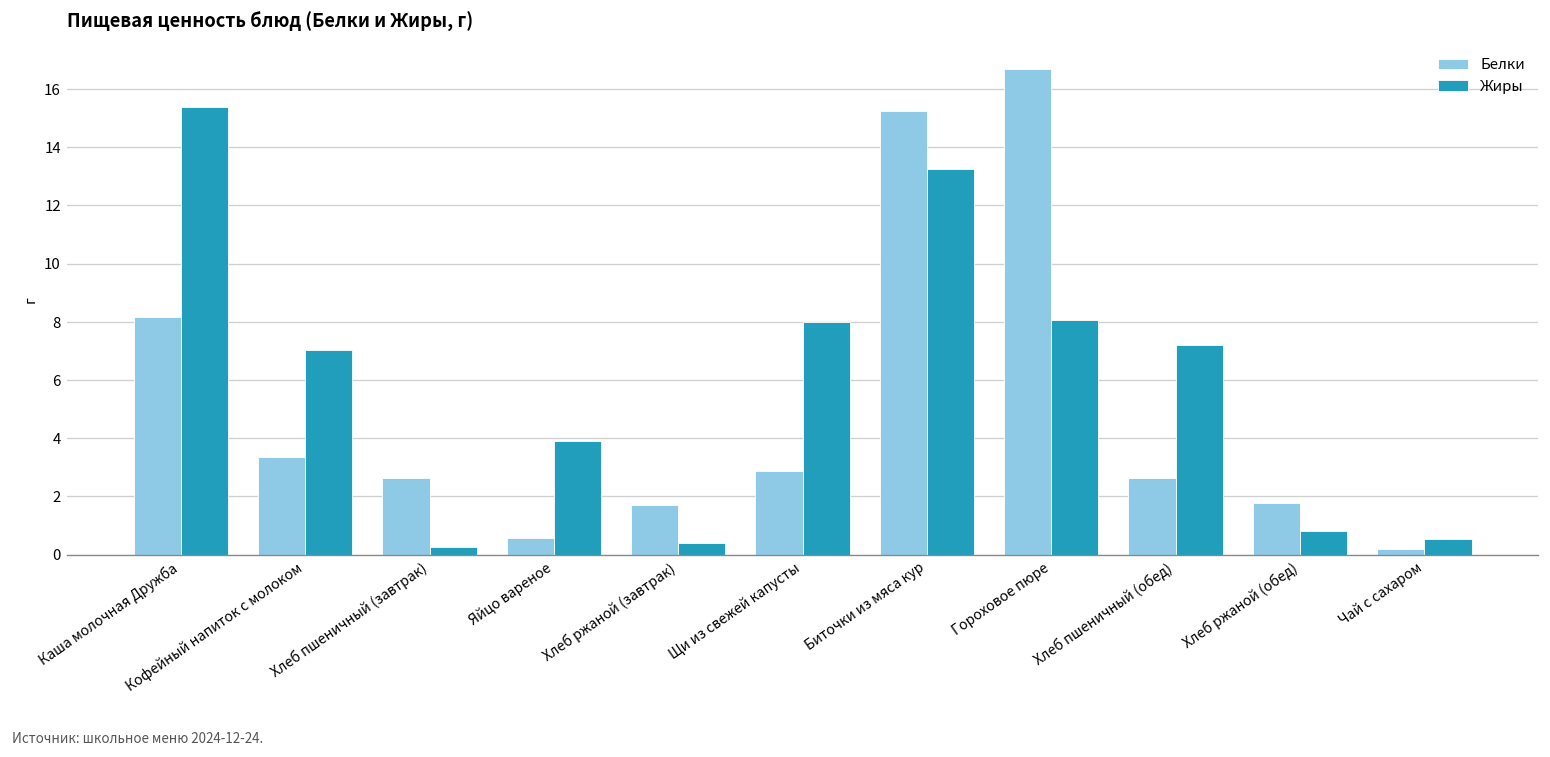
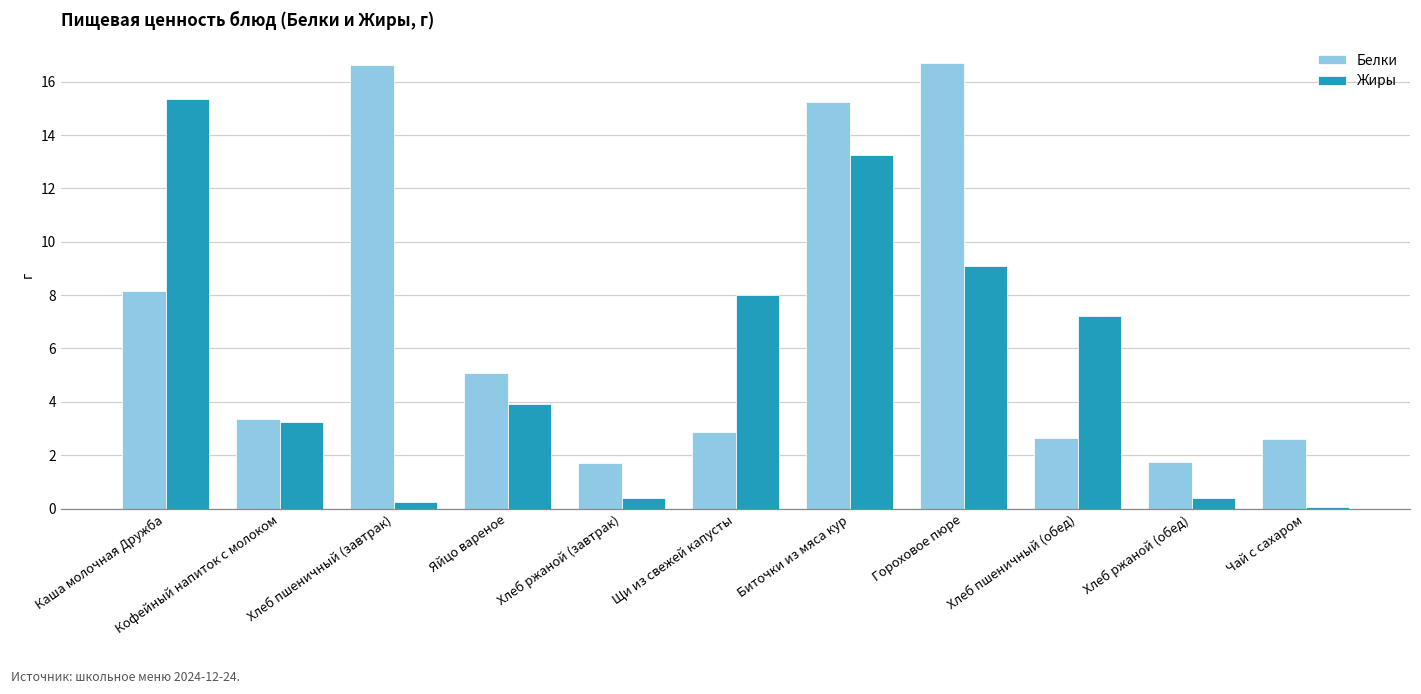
  {
    "Белки": {
      "Каша молочная Дружба": 8.2,
      "Кофейный напиток с молоком": 3.4,
-     "Хлеб пшеничный (завтрак)": 2.6,
-     "Яйцо вареное": 0.6,
+     "Хлеб пшеничный (завтрак)": 16.6,
+     "Яйцо вареное": 5.1,
      "Хлеб ржаной (завтрак)": 1.7,
      "Щи из свежей капусты": 2.9,
      "Биточки из мяса кур": 15.2,
      "Гороховое пюре": 16.7,
      "Хлеб пшеничный (обед)": 2.6,
      "Хлеб ржаной (обед)": 1.8,
-     "Чай с сахаром": 0.2
+     "Чай с сахаром": 2.6
    },
    "Жиры": {
      "Каша молочная Дружба": 15.4,
-     "Кофейный напиток с молоком": 7.0,
+     "Кофейный напиток с молоком": 3.3,
      "Хлеб пшеничный (завтрак)": 0.3,
      "Яйцо вареное": 3.9,
      "Хлеб ржаной (завтрак)": 0.4,
      "Щи из свежей капусты": 8.0,
      "Биточки из мяса кур": 13.3,
-     "Гороховое пюре": 8.1,
+     "Гороховое пюре": 9.1,
      "Хлеб пшеничный (обед)": 7.2,
-     "Хлеб ржаной (обед)": 0.8,
-     "Чай с сахаром": 0.5
+     "Хлеб ржаной (обед)": 0.4,
+     "Чай с сахаром": 0.0
    }
  }
